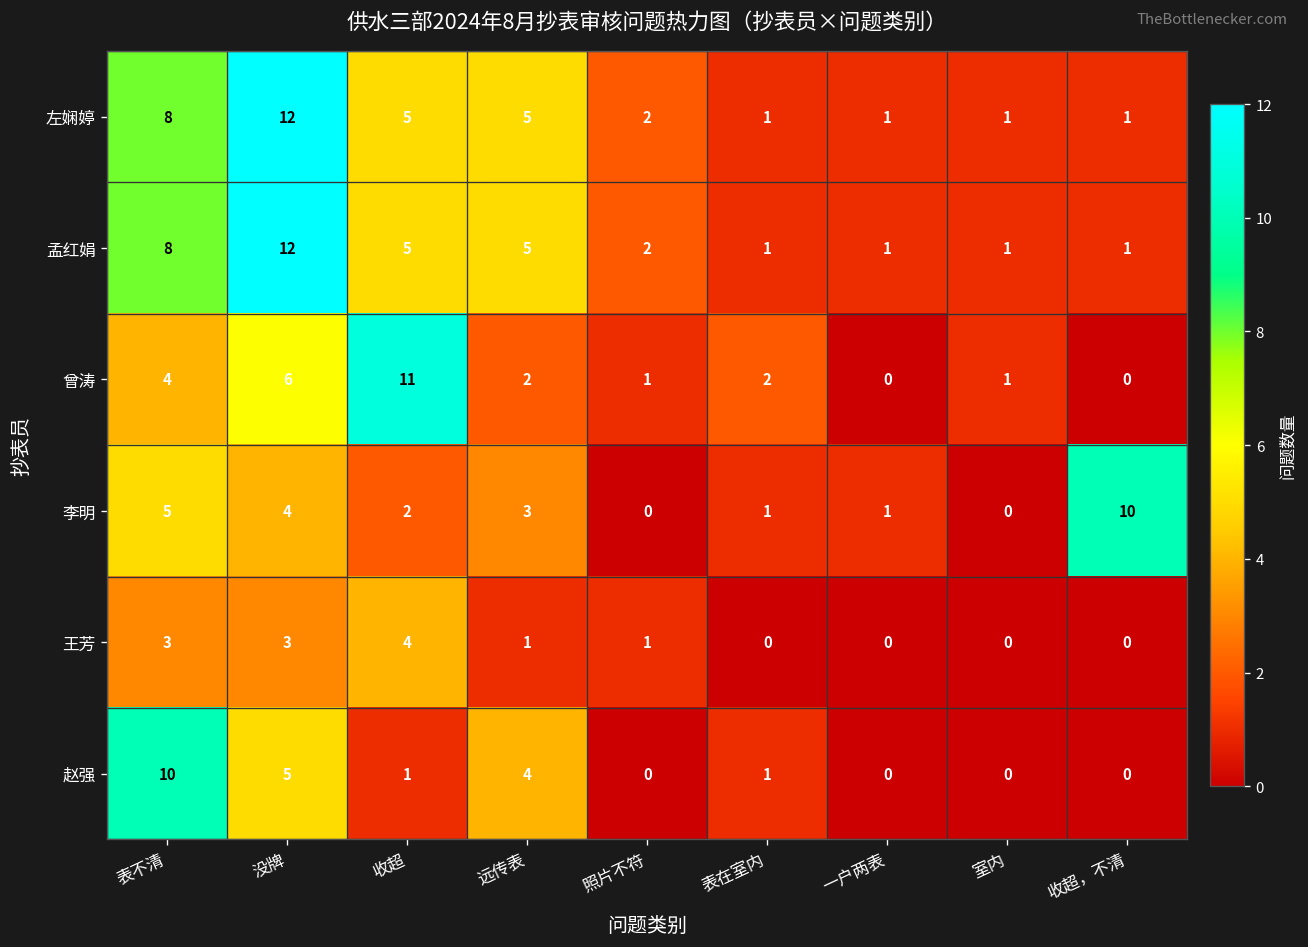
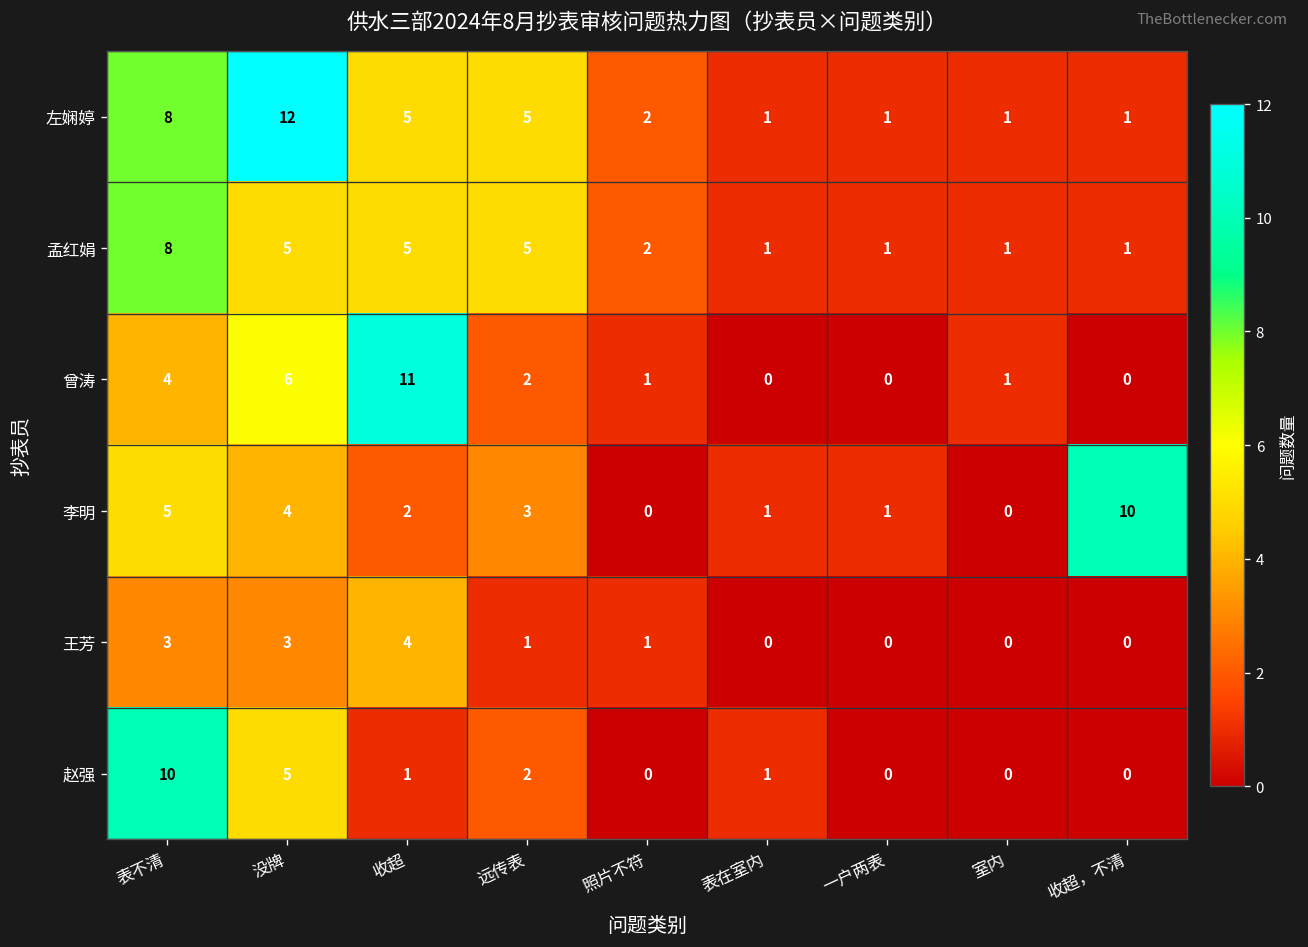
  {
    "左娴婷": {
      "表不清": 8,
      "没牌": 12,
      "收超": 5,
      "远传表": 5,
      "照片不符": 2,
      "表在室内": 1,
      "一户两表": 1,
      "室内": 1,
      "收超，不清": 1
    },
    "孟红娟": {
      "表不清": 8,
-     "没牌": 12,
+     "没牌": 5,
      "收超": 5,
      "远传表": 5,
      "照片不符": 2,
      "表在室内": 1,
      "一户两表": 1,
      "室内": 1,
      "收超，不清": 1
    },
    "曾涛": {
      "表不清": 4,
      "没牌": 6,
      "收超": 11,
      "远传表": 2,
      "照片不符": 1,
-     "表在室内": 2,
+     "表在室内": 0,
      "一户两表": 0,
      "室内": 1,
      "收超，不清": 0
    },
    "李明": {
      "表不清": 5,
      "没牌": 4,
      "收超": 2,
      "远传表": 3,
      "照片不符": 0,
      "表在室内": 1,
      "一户两表": 1,
      "室内": 0,
      "收超，不清": 10
    },
    "王芳": {
      "表不清": 3,
      "没牌": 3,
      "收超": 4,
      "远传表": 1,
      "照片不符": 1,
      "表在室内": 0,
      "一户两表": 0,
      "室内": 0,
      "收超，不清": 0
    },
    "赵强": {
      "表不清": 10,
      "没牌": 5,
      "收超": 1,
-     "远传表": 4,
+     "远传表": 2,
      "照片不符": 0,
      "表在室内": 1,
      "一户两表": 0,
      "室内": 0,
      "收超，不清": 0
    }
  }
